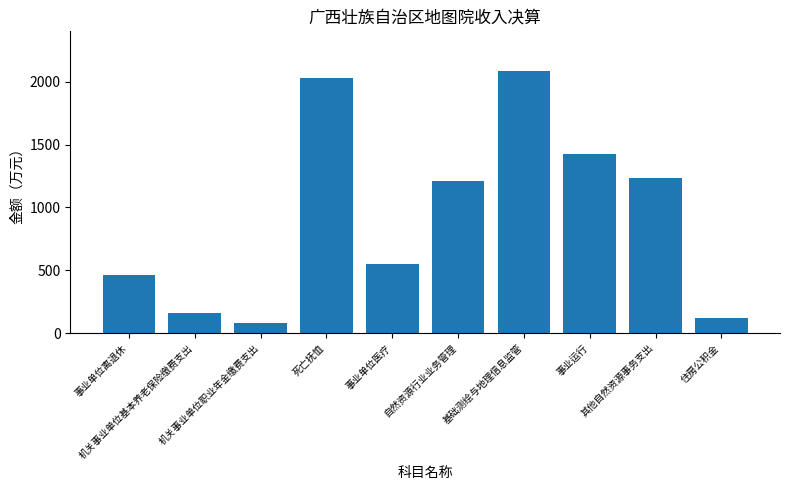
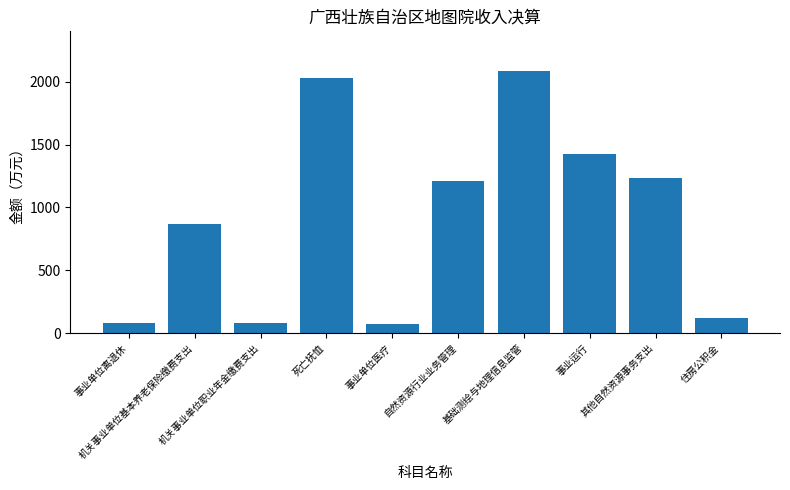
  {
-   "事业单位离退休": 460,
-   "机关事业单位基本养老保险缴费支出": 160,
+   "事业单位离退休": 80,
+   "机关事业单位基本养老保险缴费支出": 870,
    "机关事业单位职业年金缴费支出": 80,
    "死亡抚恤": 2030,
-   "事业单位医疗": 550,
+   "事业单位医疗": 70,
    "自然资源行业业务管理": 1210,
    "基础测绘与地理信息监管": 2090,
    "事业运行": 1430,
    "其他自然资源事务支出": 1230,
    "住房公积金": 120
  }
